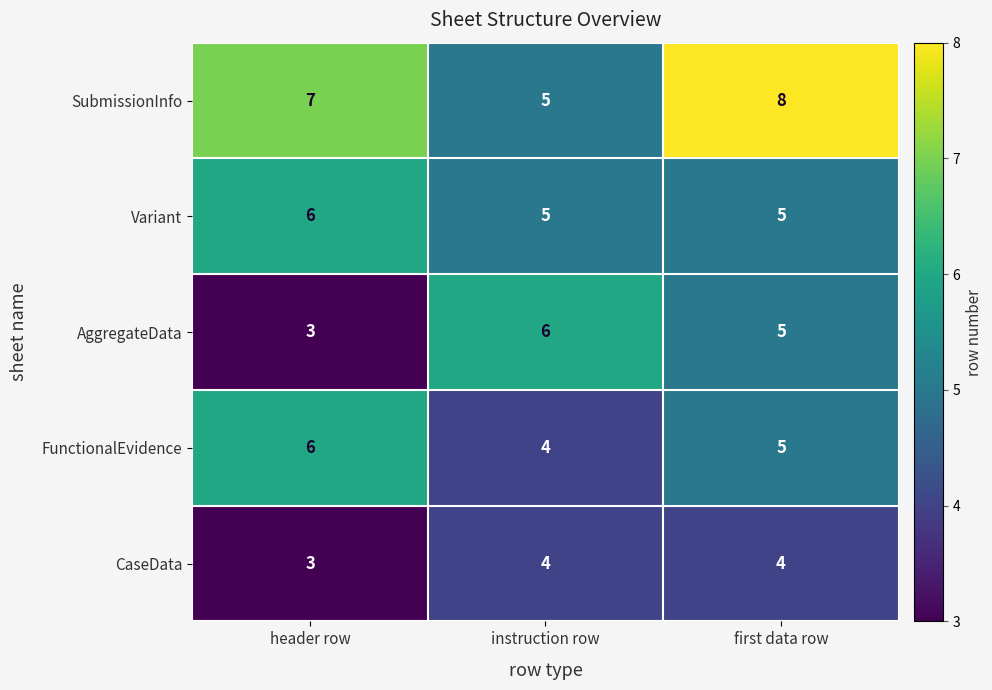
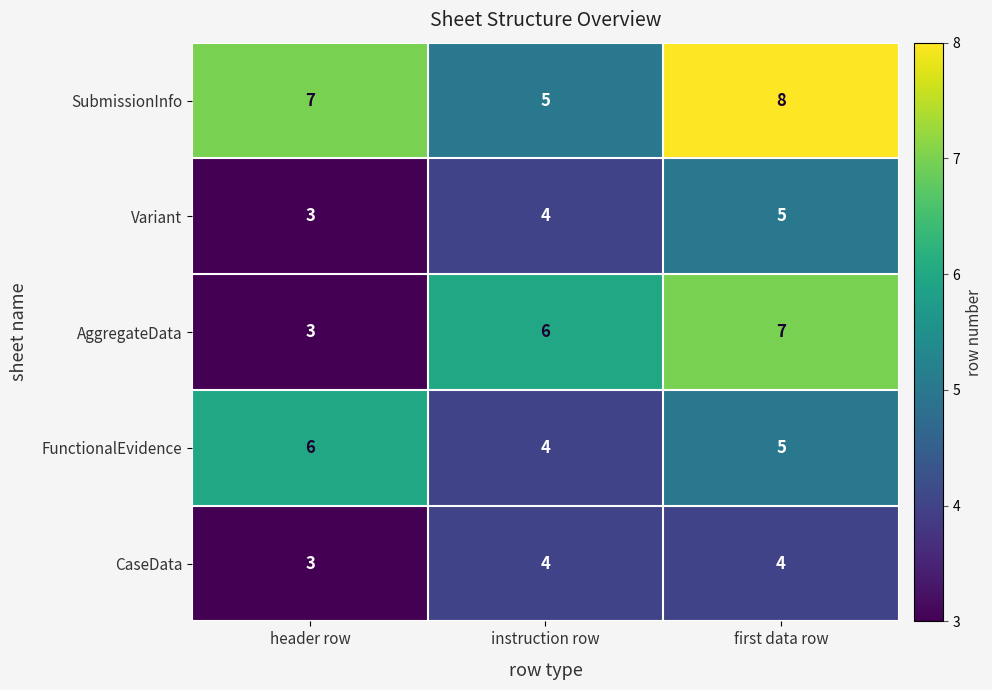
  {
    "SubmissionInfo": {
      "header row": 7,
      "instruction row": 5,
      "first data row": 8
    },
    "Variant": {
-     "header row": 6,
-     "instruction row": 5,
+     "header row": 3,
+     "instruction row": 4,
      "first data row": 5
    },
    "AggregateData": {
      "header row": 3,
      "instruction row": 6,
-     "first data row": 5
+     "first data row": 7
    },
    "FunctionalEvidence": {
      "header row": 6,
      "instruction row": 4,
      "first data row": 5
    },
    "CaseData": {
      "header row": 3,
      "instruction row": 4,
      "first data row": 4
    }
  }
